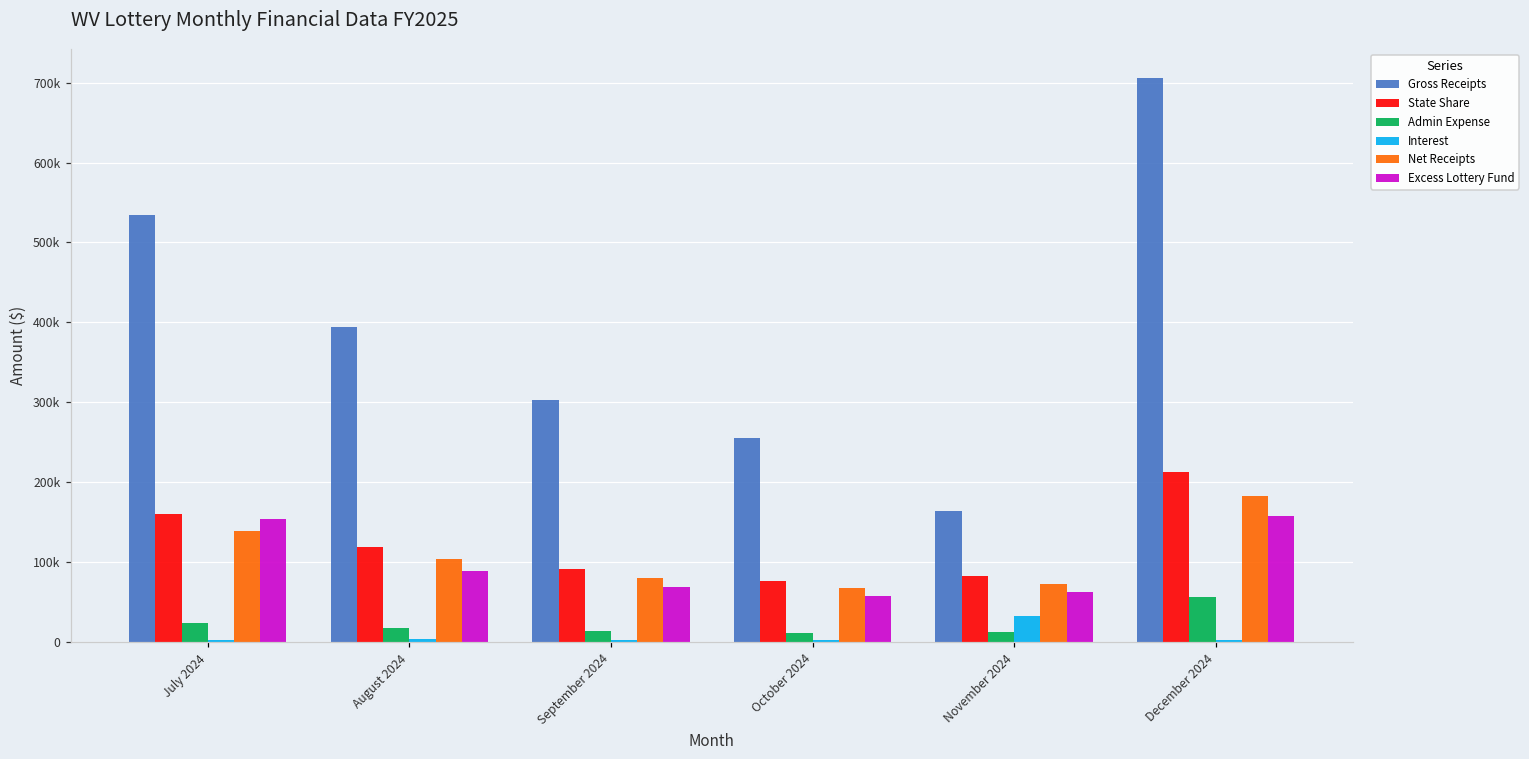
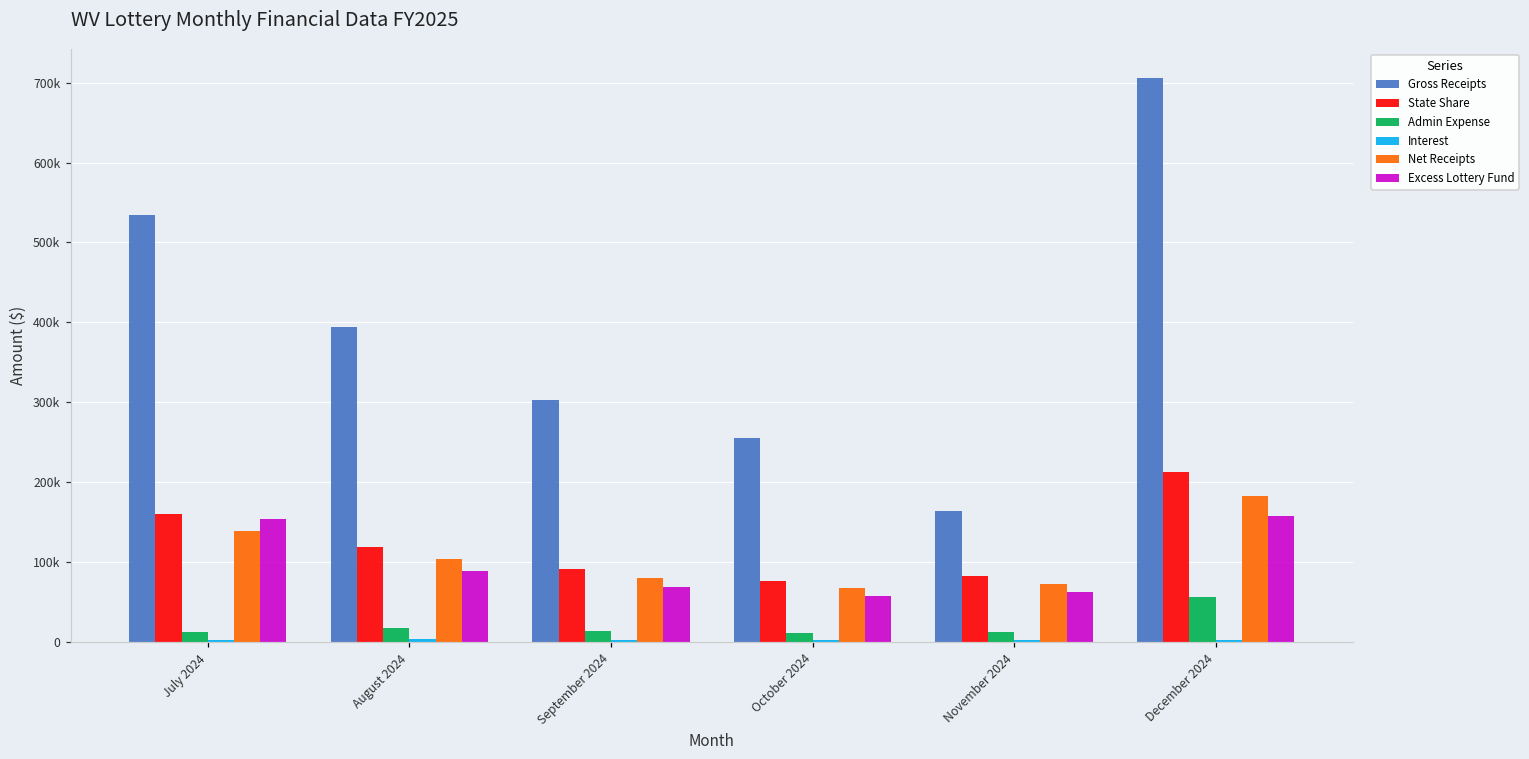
  {
    "Gross Receipts": {
      "July 2024": 530000,
      "August 2024": 390000,
      "September 2024": 300000,
      "October 2024": 250000,
      "November 2024": 160000,
      "December 2024": 710000
    },
    "State Share": {
      "July 2024": 160000,
      "August 2024": 120000,
      "September 2024": 90000,
      "October 2024": 80000,
      "November 2024": 80000,
      "December 2024": 210000
    },
    "Admin Expense": {
-     "July 2024": 20000,
+     "July 2024": 10000,
      "August 2024": 20000,
      "September 2024": 10000,
      "October 2024": 10000,
      "November 2024": 10000,
      "December 2024": 60000
    },
    "Interest": {
-     "November 2024": 30000
+     "November 2024": 0
    },
    "Net Receipts": {
      "July 2024": 140000,
      "August 2024": 100000,
      "September 2024": 80000,
      "October 2024": 70000,
      "November 2024": 70000,
      "December 2024": 180000
    },
    "Excess Lottery Fund": {
      "July 2024": 150000,
      "August 2024": 90000,
      "September 2024": 70000,
      "October 2024": 60000,
      "November 2024": 60000,
      "December 2024": 160000
    }
  }
